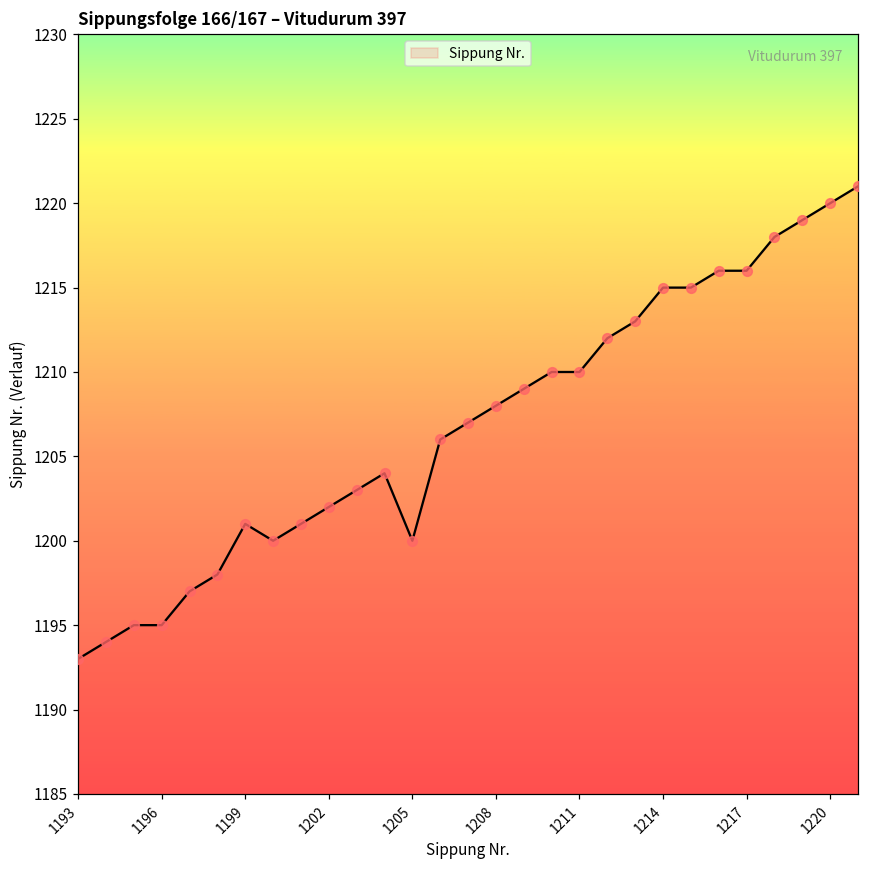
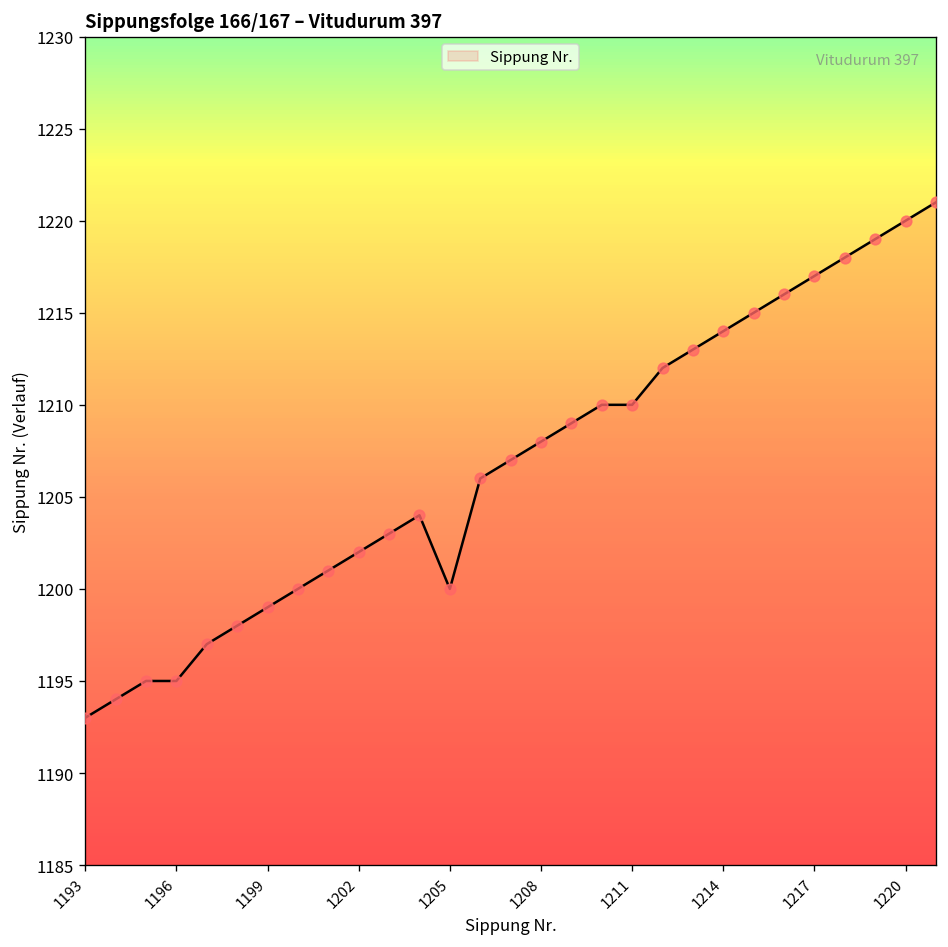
  {
    "1193": 1193,
    "1196": 1195,
-   "1199": 1201,
+   "1199": 1199,
    "1202": 1202,
    "1205": 1200,
    "1208": 1208,
    "1211": 1210,
-   "1214": 1215,
-   "1217": 1216,
+   "1214": 1214,
+   "1217": 1217,
    "1220": 1220
  }
